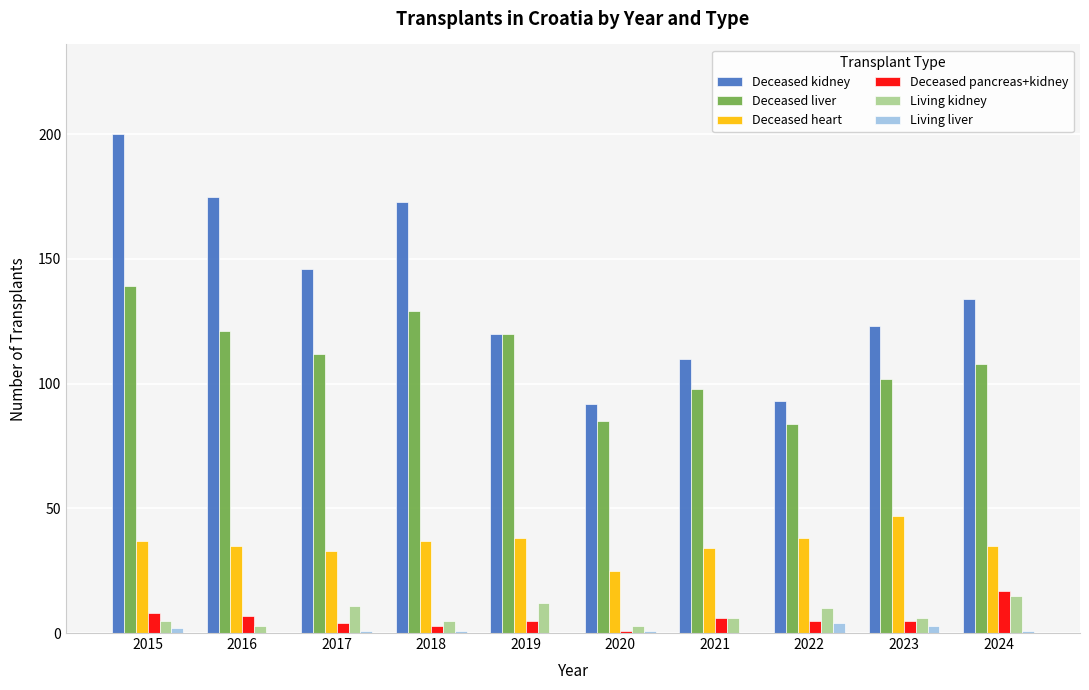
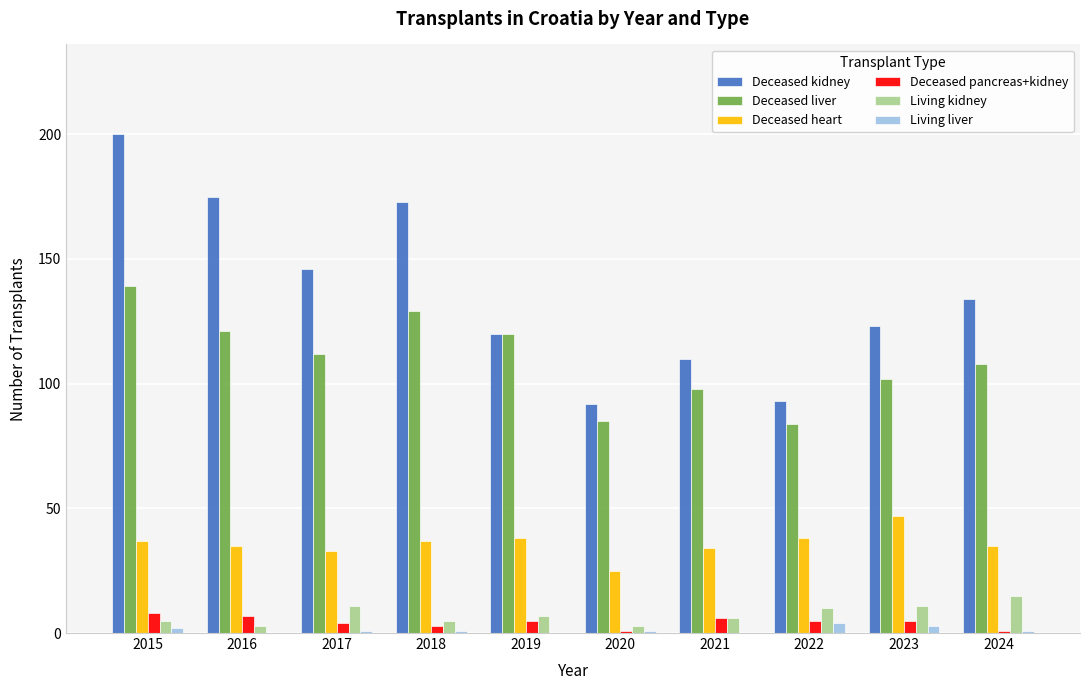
  {
    "Deceased kidney": {
      "2015": 200,
      "2016": 175,
      "2017": 146,
      "2018": 173,
      "2019": 120,
      "2020": 92,
      "2021": 110,
      "2022": 93,
      "2023": 123,
      "2024": 134
    },
    "Deceased liver": {
      "2015": 139,
      "2016": 121,
      "2017": 112,
      "2018": 129,
      "2019": 120,
      "2020": 85,
      "2021": 98,
      "2022": 84,
      "2023": 102,
      "2024": 108
    },
    "Deceased heart": {
      "2015": 37,
      "2016": 35,
      "2017": 33,
      "2018": 37,
      "2019": 38,
      "2020": 25,
      "2021": 34,
      "2022": 38,
      "2023": 47,
      "2024": 35
    },
    "Deceased pancreas+kidney": {
      "2015": 8,
      "2016": 7,
      "2017": 4,
      "2018": 3,
      "2019": 5,
      "2021": 6,
      "2022": 5,
      "2023": 5,
-     "2024": 17
+     "2024": 1
    },
    "Living kidney": {
      "2015": 5,
      "2016": 3,
      "2017": 11,
      "2018": 5,
-     "2019": 12,
+     "2019": 7,
      "2020": 3,
      "2021": 6,
      "2022": 10,
-     "2023": 6,
+     "2023": 11,
      "2024": 15
    },
    "Living liver": {
      "2015": 2,
      "2016": 0,
      "2019": 0,
      "2021": 0,
      "2022": 4,
      "2023": 3
    }
  }
